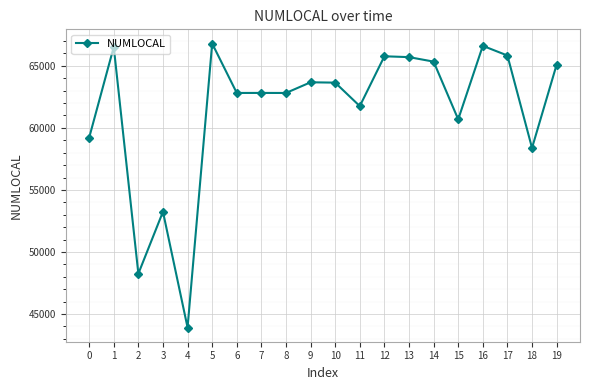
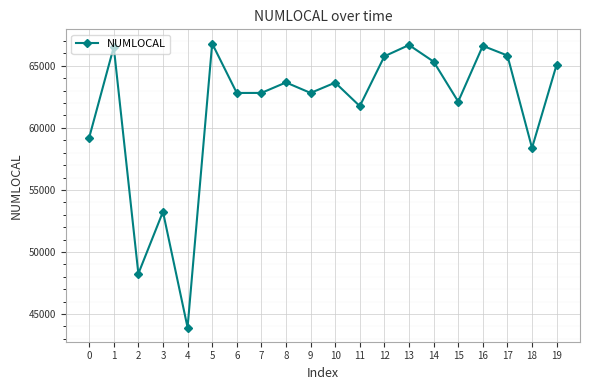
  {
    "0": 59200,
    "2": 48300,
    "3": 53200,
    "4": 43900,
    "5": 66800,
    "6": 62800,
    "7": 62800,
-   "8": 62800,
-   "9": 63700,
+   "8": 63700,
+   "9": 62800,
    "10": 63600,
    "11": 61800,
    "12": 65800,
-   "13": 65700,
+   "13": 66700,
    "14": 65300,
-   "15": 60700,
+   "15": 62100,
    "16": 66600,
    "17": 65800,
    "18": 58400,
    "19": 65100
  }
